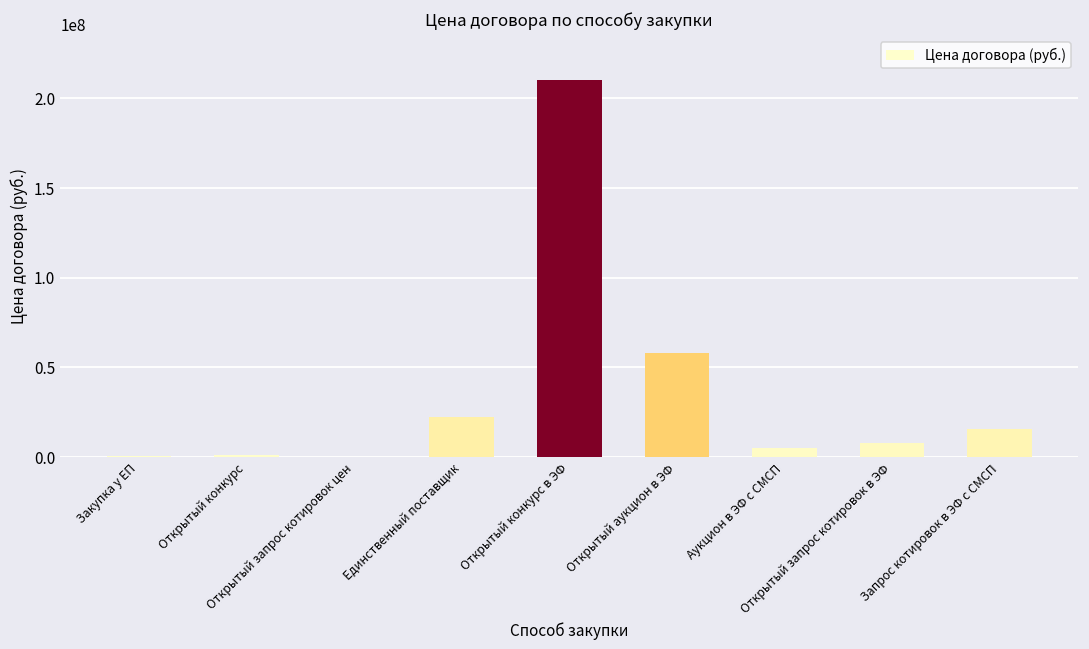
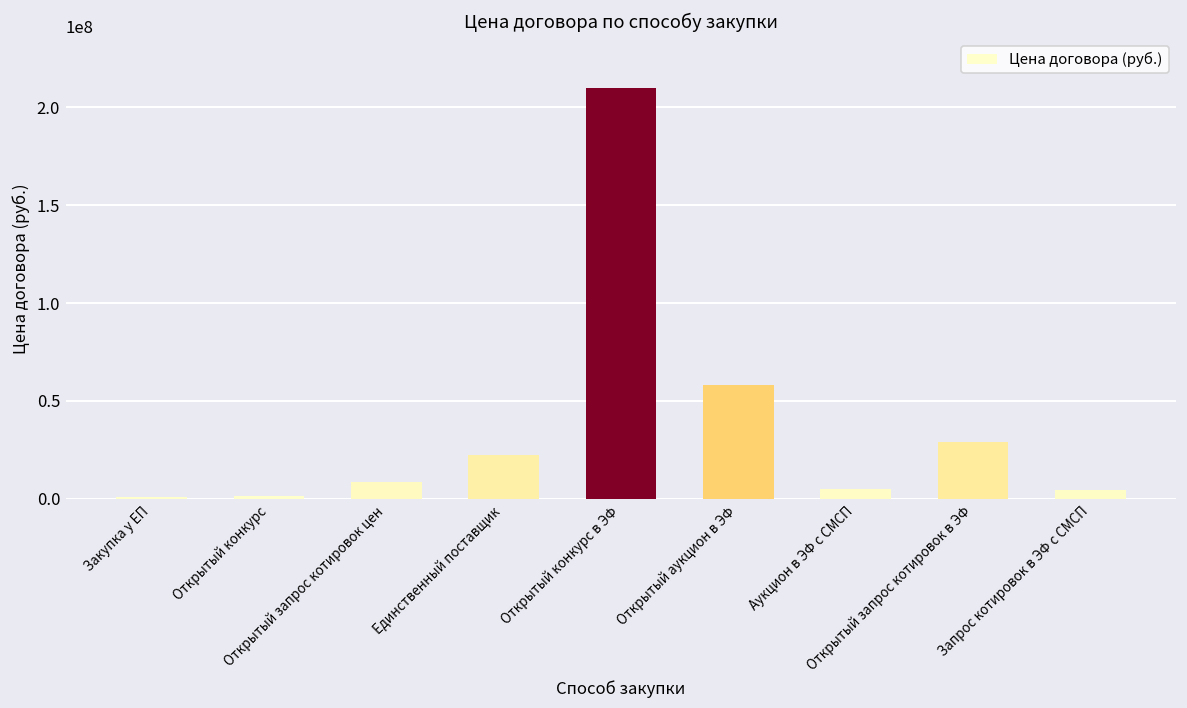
  {
-   "Открытый запрос котировок цен": 0,
+   "Открытый запрос котировок цен": 9000000,
    "Единственный поставщик": 22000000,
    "Открытый конкурс в ЭФ": 210000000,
    "Открытый аукцион в ЭФ": 58000000,
    "Аукцион в ЭФ с СМСП": 5000000,
-   "Открытый запрос котировок в ЭФ": 8000000,
-   "Запрос котировок в ЭФ с СМСП": 16000000
+   "Открытый запрос котировок в ЭФ": 29000000,
+   "Запрос котировок в ЭФ с СМСП": 5000000
  }
